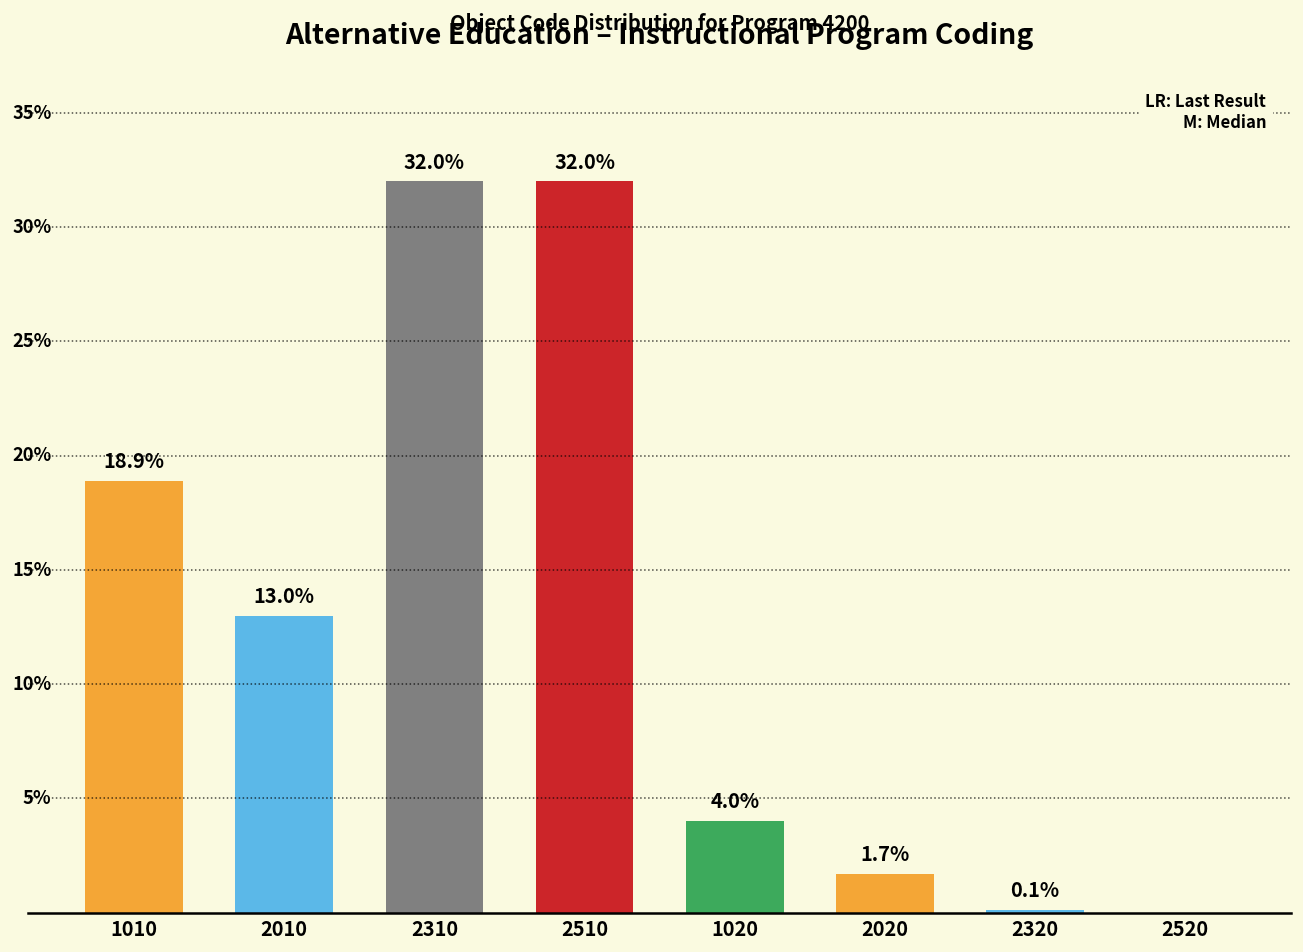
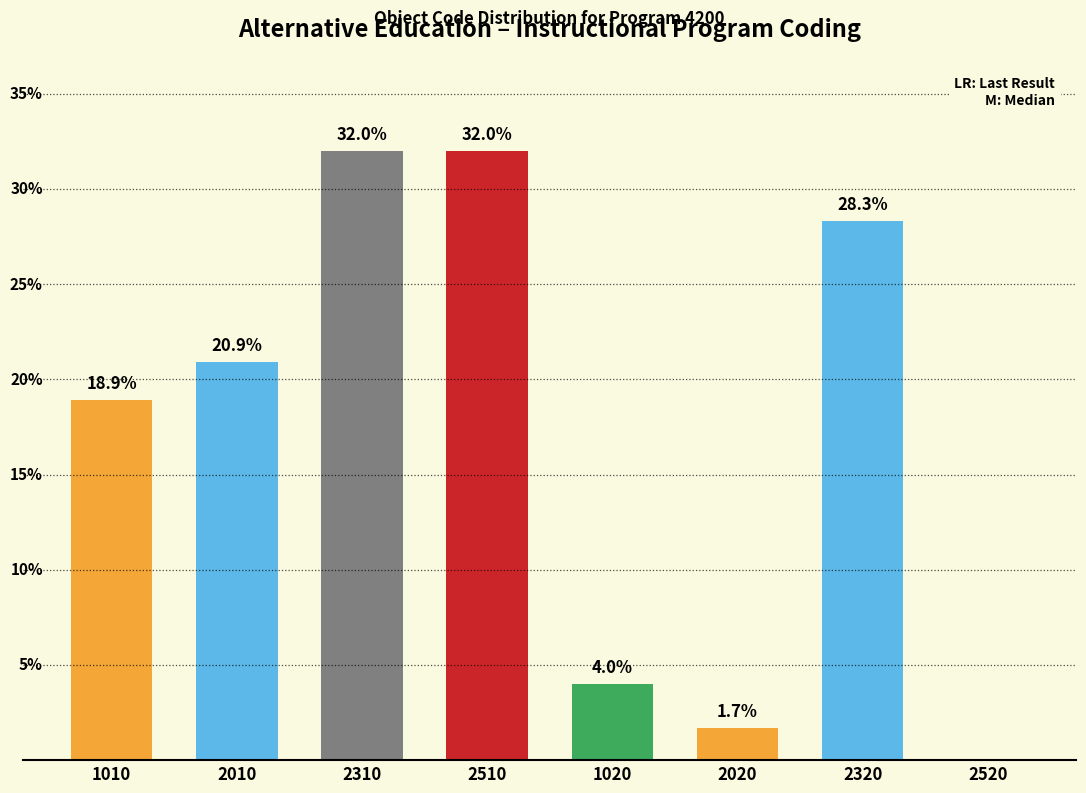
  {
    "1010": "18.9%",
-   "2010": "13.0%",
+   "2010": "20.9%",
    "2310": "32.0%",
    "2510": "32.0%",
    "1020": "4.0%",
    "2020": "1.7%",
-   "2320": "0.1%"
+   "2320": "28.3%"
  }
